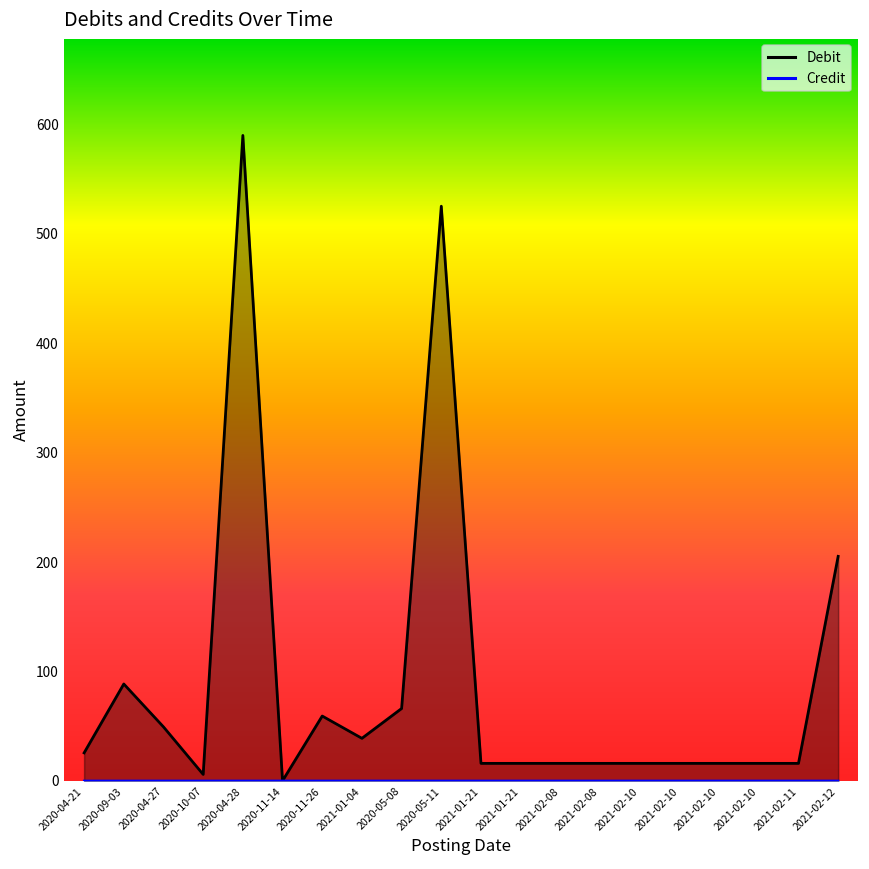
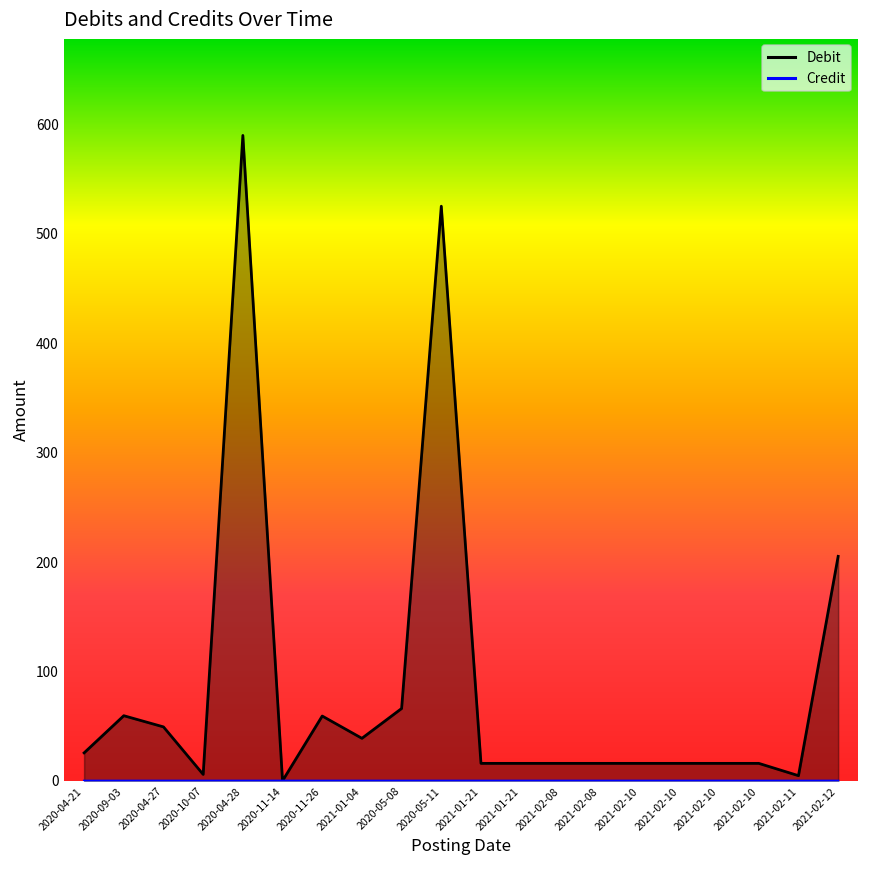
  {
    "Debit": {
      "2020-04-21": 30,
-     "2020-09-03": 90,
+     "2020-09-03": 60,
      "2020-04-27": 50,
      "2020-10-07": 10,
      "2020-04-28": 590,
      "2020-11-26": 60,
      "2021-01-04": 40,
      "2020-05-08": 70,
      "2020-05-11": 530,
-     "2021-02-11": 20,
+     "2021-02-11": 0,
      "2021-02-12": 210
    },
    "Credit": {
      "2020-04-21": 0,
      "2020-09-03": 0,
      "2020-04-27": 0,
      "2020-10-07": 0,
      "2020-04-28": 0,
      "2020-11-26": 0,
      "2021-01-04": 0,
      "2020-05-08": 0,
      "2020-05-11": 0,
      "2021-02-11": 0,
      "2021-02-12": 0
    }
  }
